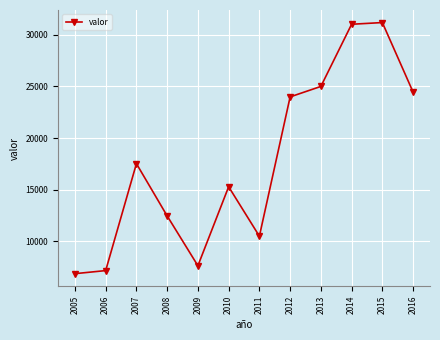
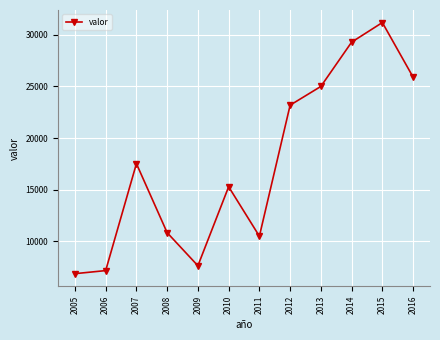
  {
    "2005": 6900,
    "2006": 7200,
    "2007": 17500,
-   "2008": 12500,
+   "2008": 10800,
    "2009": 7600,
    "2010": 15300,
    "2011": 10500,
-   "2012": 24000,
+   "2012": 23200,
    "2013": 25000,
-   "2014": 31000,
+   "2014": 29300,
    "2015": 31200,
-   "2016": 24500
+   "2016": 25900
  }
